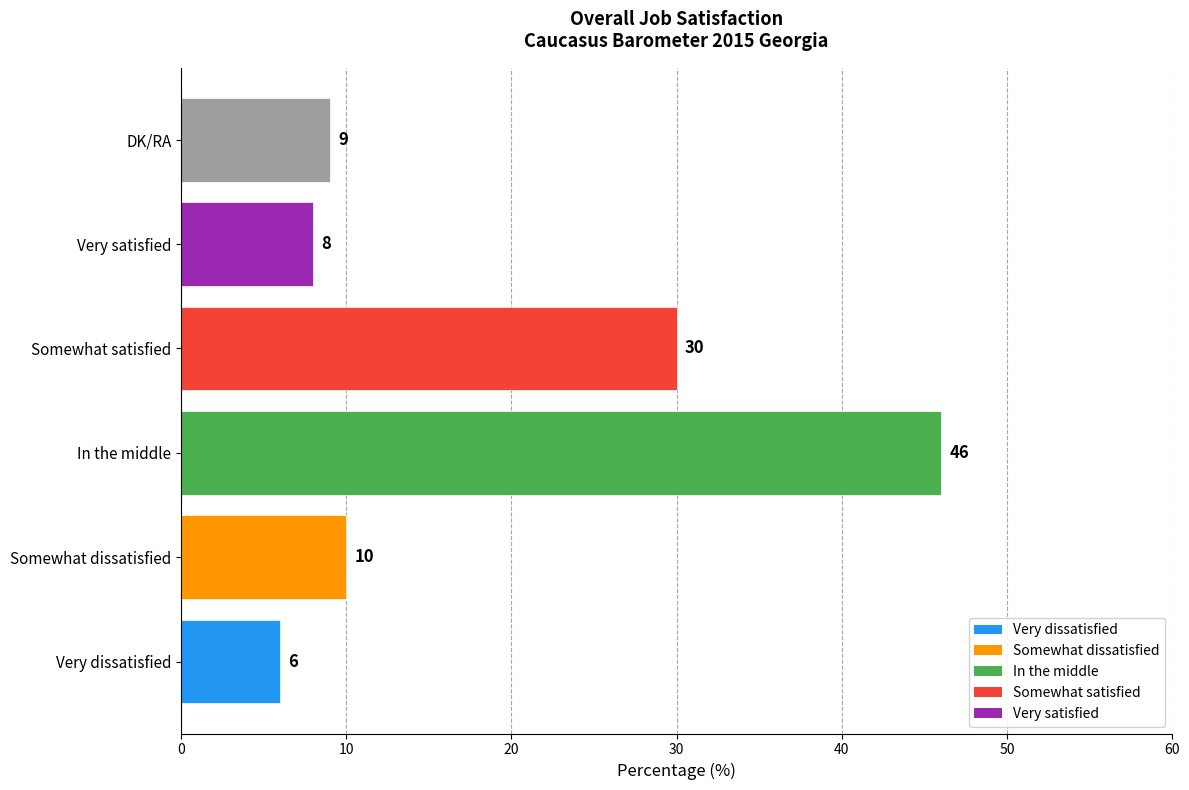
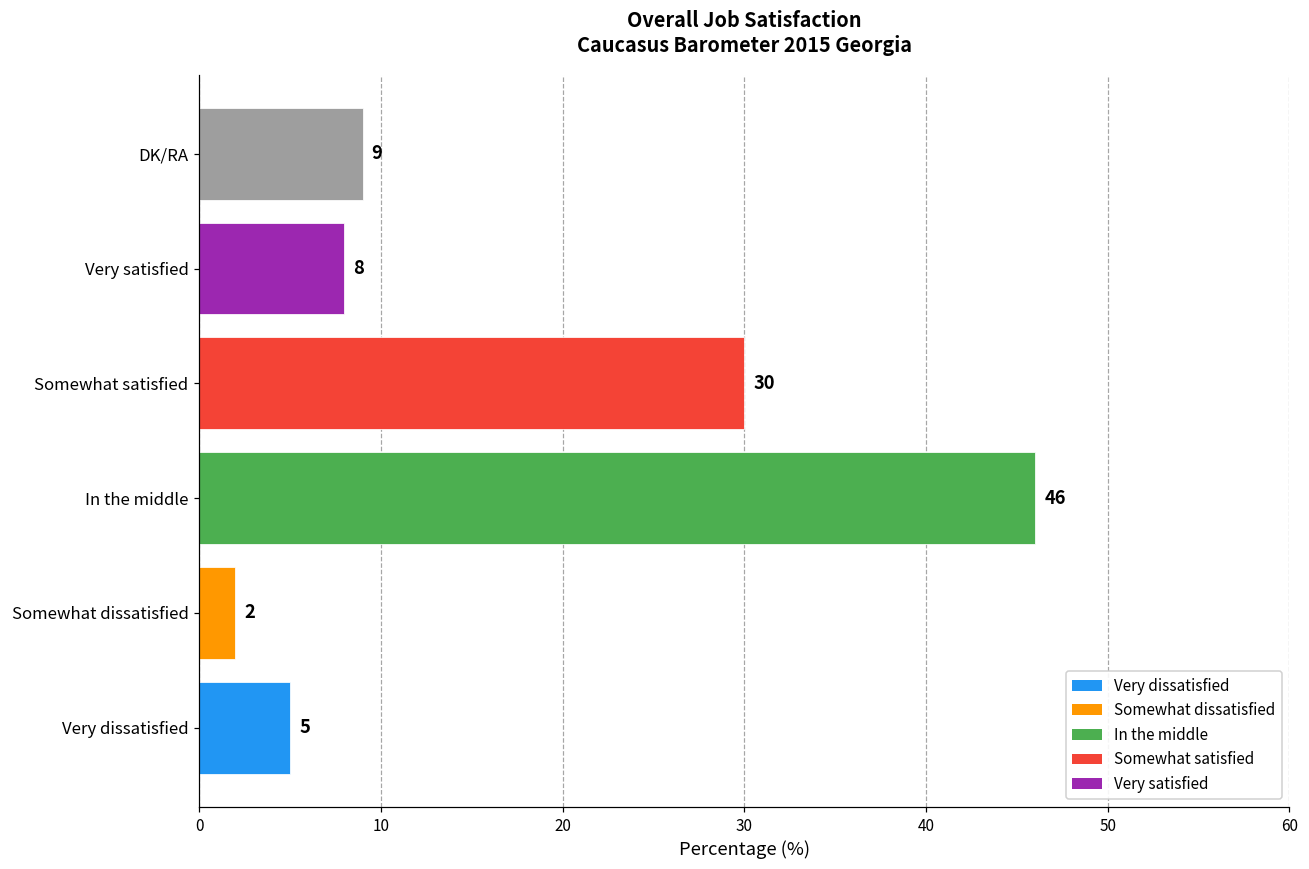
  {
    "DK/RA": 9,
    "Very satisfied": 8,
    "Somewhat satisfied": 30,
    "In the middle": 46,
-   "Somewhat dissatisfied": 10,
-   "Very dissatisfied": 6
+   "Somewhat dissatisfied": 2,
+   "Very dissatisfied": 5
  }
